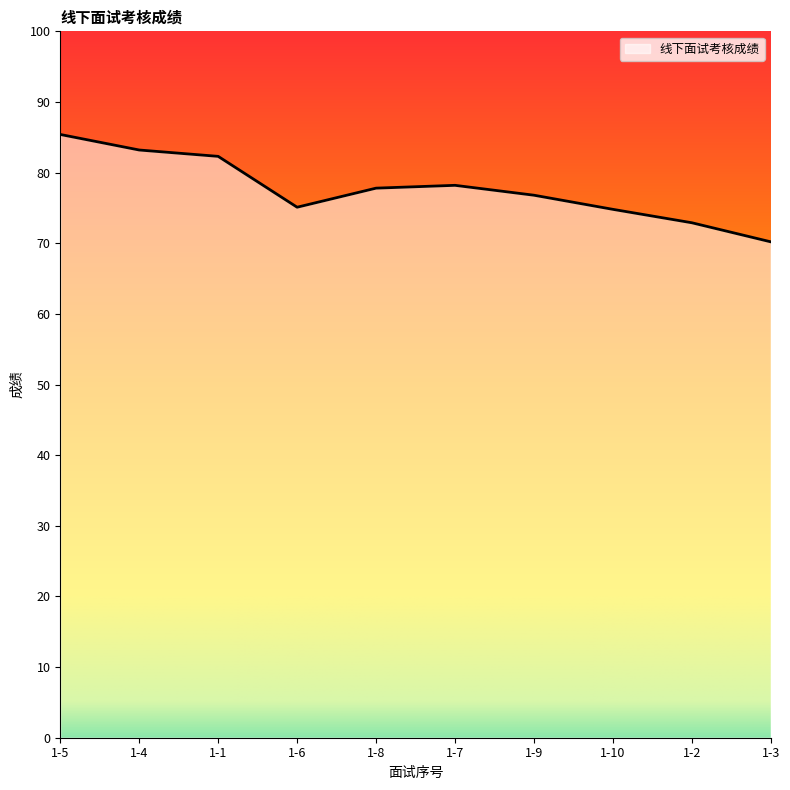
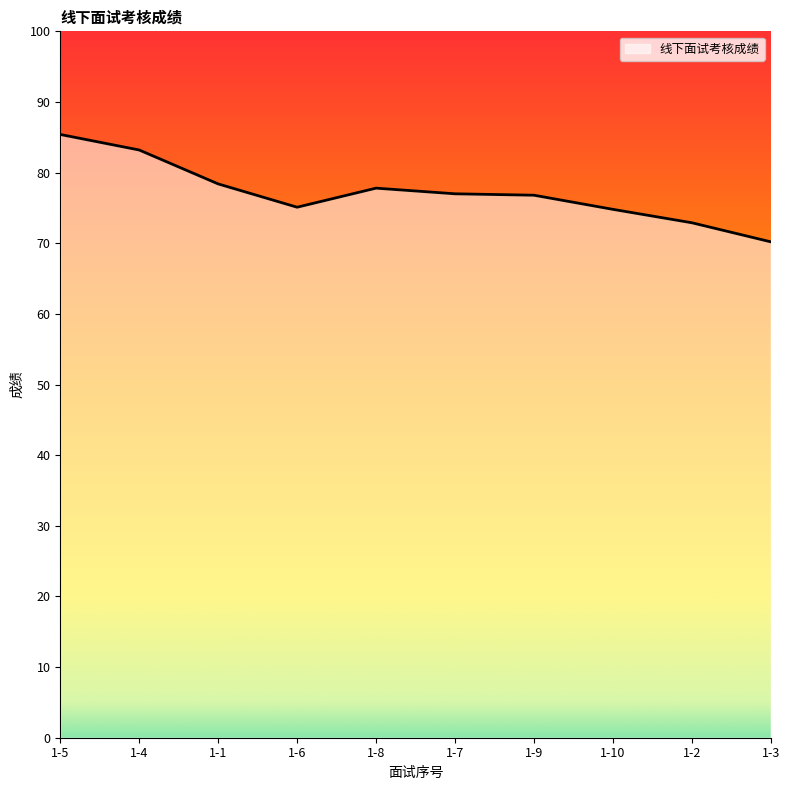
  {
    "1-5": 85,
    "1-4": 83,
-   "1-1": 82,
+   "1-1": 78,
    "1-6": 75,
    "1-8": 78,
-   "1-7": 78,
+   "1-7": 77,
    "1-9": 77,
    "1-10": 75,
    "1-2": 73,
    "1-3": 70
  }
